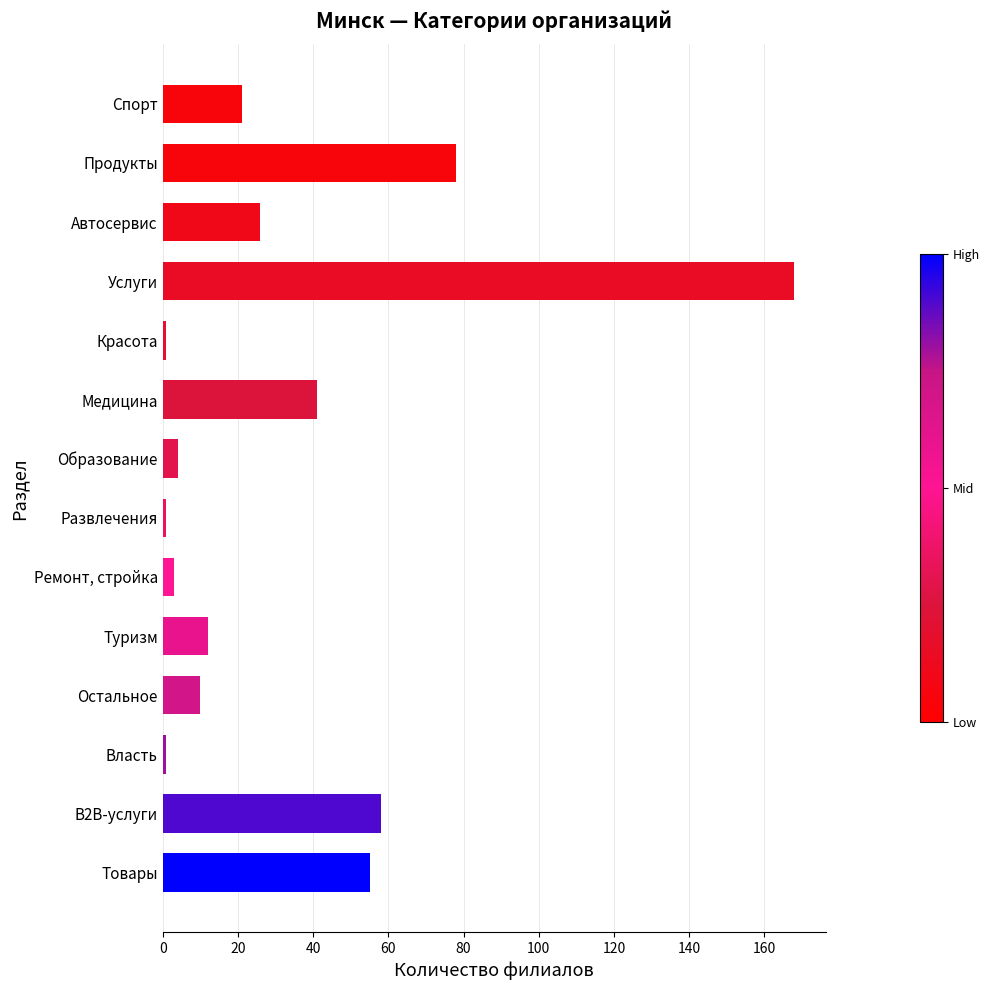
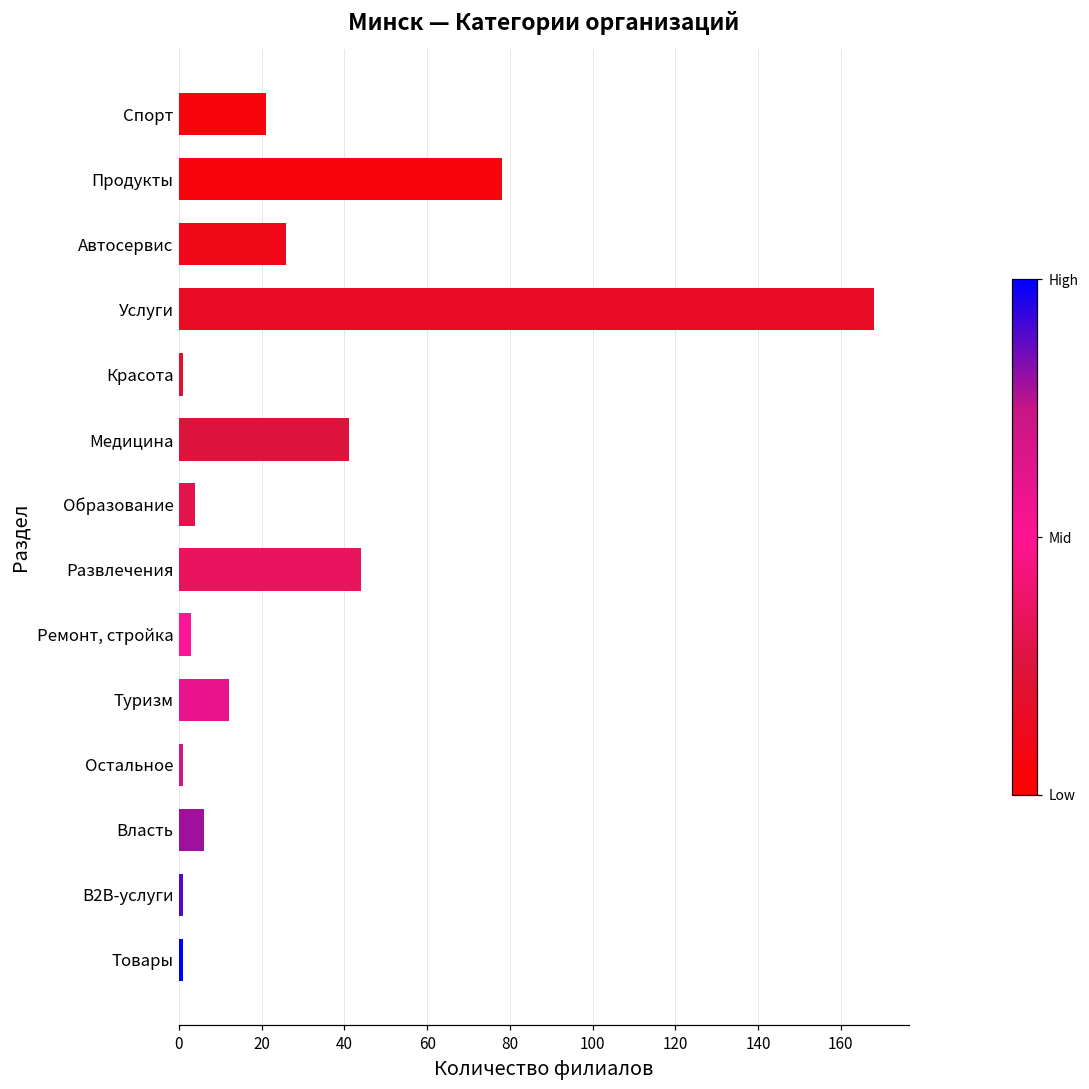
  {
    "Спорт": 21,
    "Продукты": 78,
    "Автосервис": 26,
    "Услуги": 168,
    "Красота": 1,
    "Медицина": 41,
    "Образование": 4,
-   "Развлечения": 1,
+   "Развлечения": 44,
    "Ремонт, стройка": 3,
    "Туризм": 12,
-   "Остальное": 10,
-   "Власть": 1,
-   "B2B-услуги": 58,
-   "Товары": 55
+   "Остальное": 1,
+   "Власть": 6,
+   "B2B-услуги": 1,
+   "Товары": 1
  }
